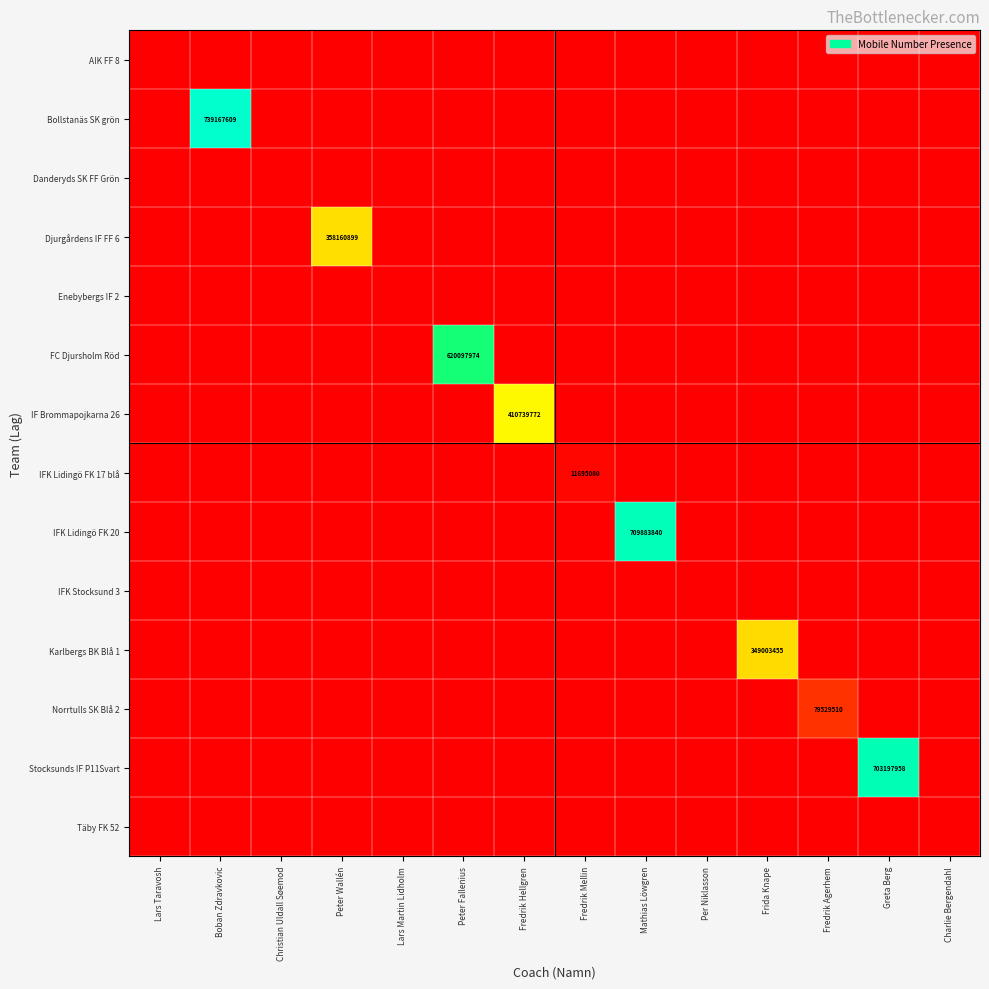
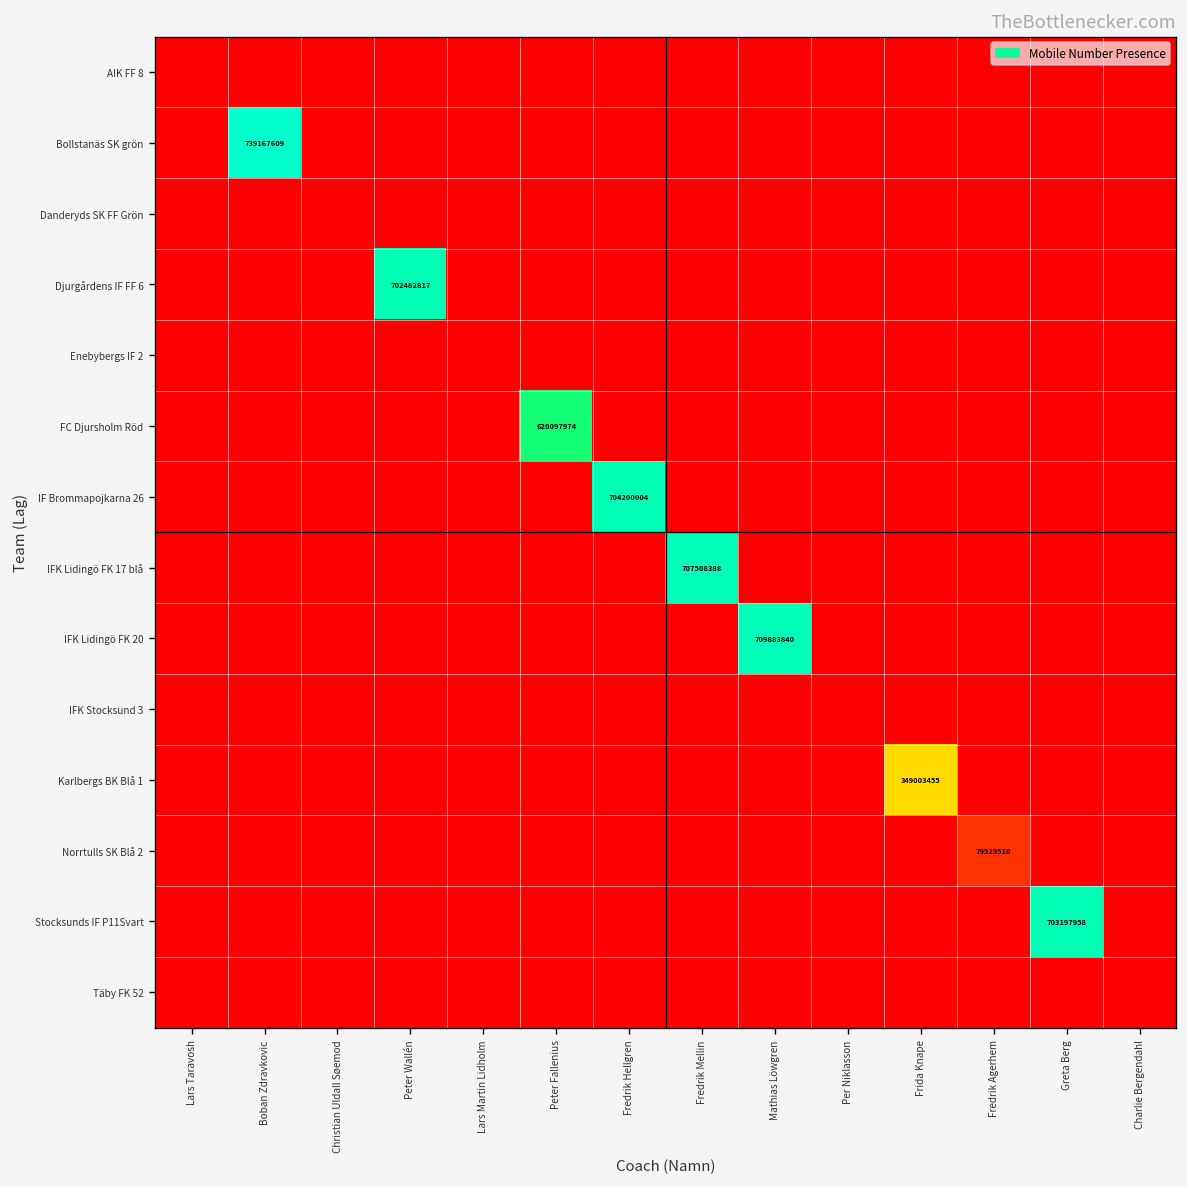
  {
    "Bollstanäs SK grön": {
      "Boban Zdravkovic": 739167609
    },
    "Djurgårdens IF FF 6": {
-     "Peter Wallén": 358160899
+     "Peter Wallén": 702482817
    },
    "FC Djursholm Röd": {
      "Peter Fallenius": 620097974
    },
    "IF Brommapojkarna 26": {
-     "Fredrik Hellgren": 410739772
+     "Fredrik Hellgren": 704200004
    },
    "IFK Lidingö FK 17 blå": {
-     "Fredrik Mellin": 11695080
+     "Fredrik Mellin": 707508388
    },
    "IFK Lidingö FK 20": {
      "Mathias Löwgren": 709883840
    },
    "Karlbergs BK Blå 1": {
      "Frida Knape": 349003455
    },
    "Norrtulls SK Blå 2": {
      "Fredrik Agerhem": 79529510
    },
    "Stocksunds IF P11Svart": {
      "Greta Berg": 703197958
    }
  }
